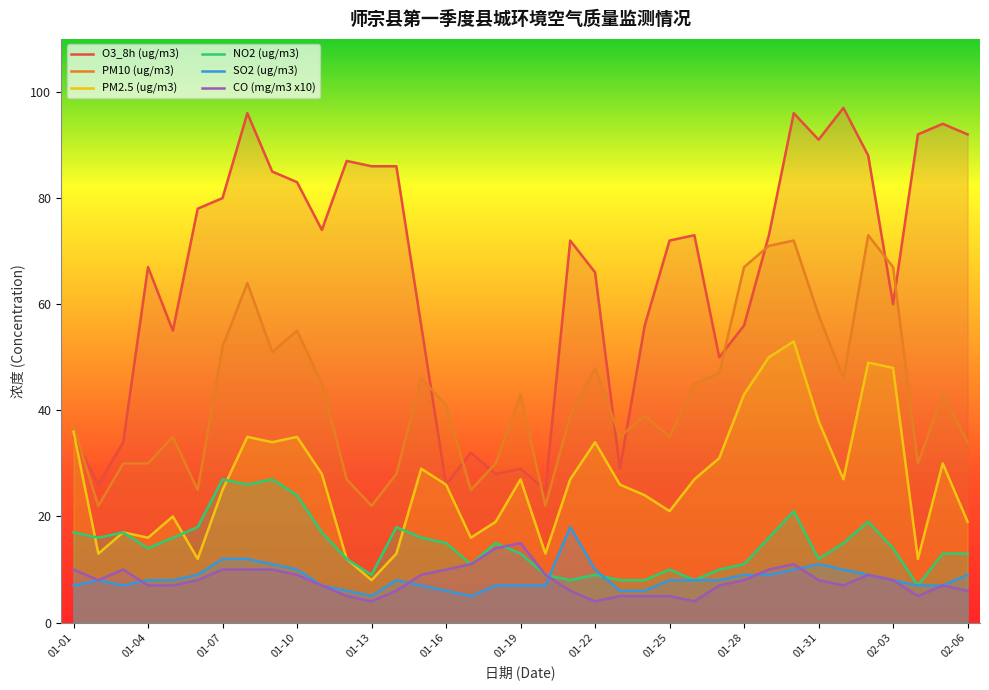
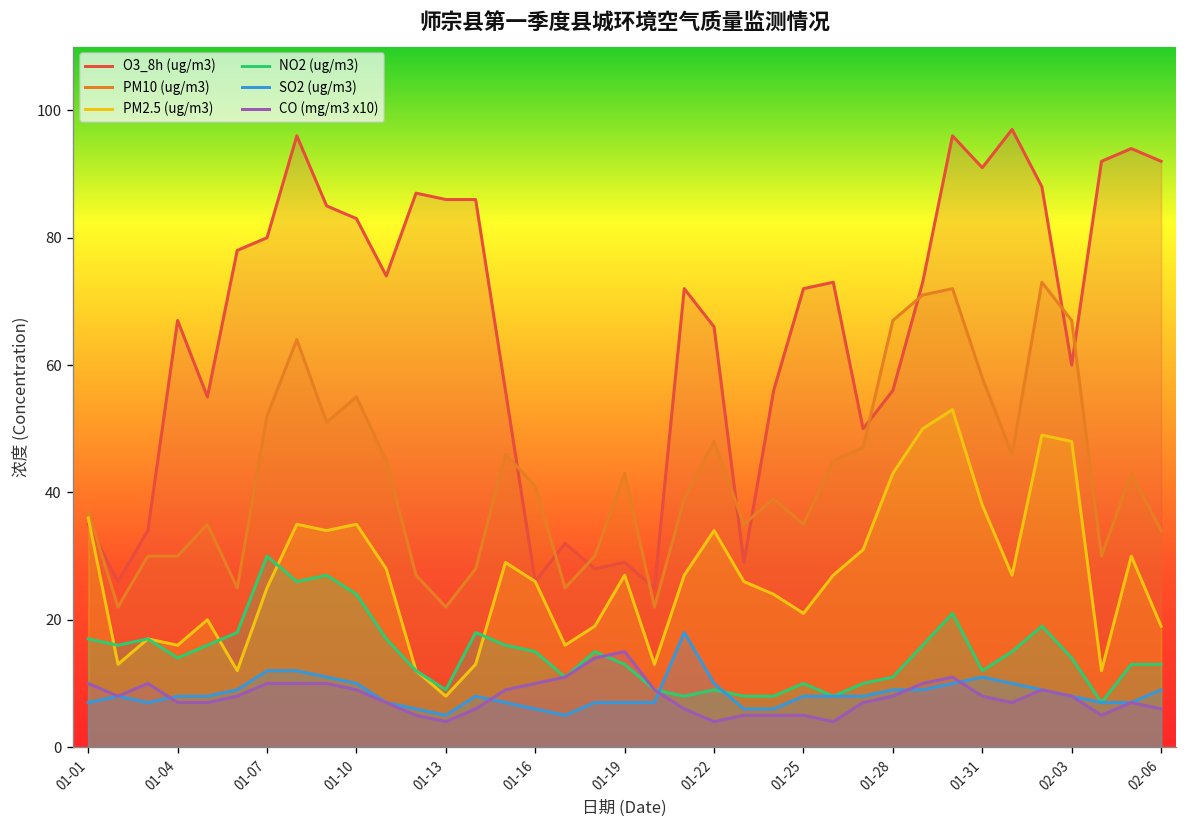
  {
    "PM2.5 (ug/m3)": {
      "01-01": 36,
      "01-04": 16,
      "01-07": 25,
      "01-10": 35,
      "01-13": 8,
      "01-19": 27,
      "01-22": 34,
      "01-25": 21,
      "01-28": 43,
      "01-31": 38,
      "02-03": 48,
      "02-06": 19
    },
    "NO2 (ug/m3)": {
      "01-01": 17,
      "01-04": 14,
-     "01-07": 27,
+     "01-07": 30,
      "01-10": 24,
      "01-13": 9,
      "01-16": 15,
      "01-19": 13,
      "01-22": 9,
      "01-25": 10,
      "01-28": 11,
      "01-31": 12,
      "02-03": 14,
      "02-06": 13
    },
    "SO2 (ug/m3)": {
      "01-01": 7,
      "01-04": 8,
      "01-07": 12,
      "01-10": 10,
      "01-13": 5,
      "01-16": 6,
      "01-19": 7,
      "01-22": 10,
      "01-25": 8,
      "01-28": 9,
      "01-31": 11,
      "02-06": 9
    },
    "CO (mg/m3 x10)": {
      "01-01": 10,
      "01-04": 7,
      "01-07": 10,
      "01-10": 9,
      "01-13": 4,
      "01-16": 10,
      "01-19": 15,
      "01-22": 4,
      "01-25": 5,
      "01-28": 8,
      "01-31": 8,
      "02-06": 6
    }
  }
